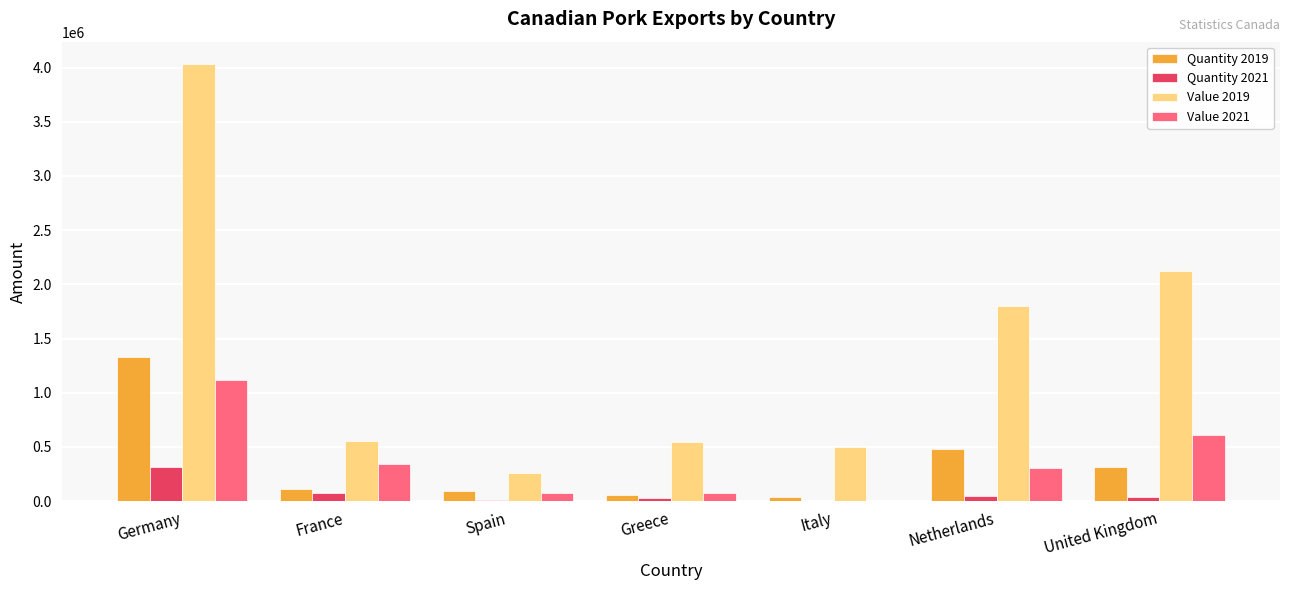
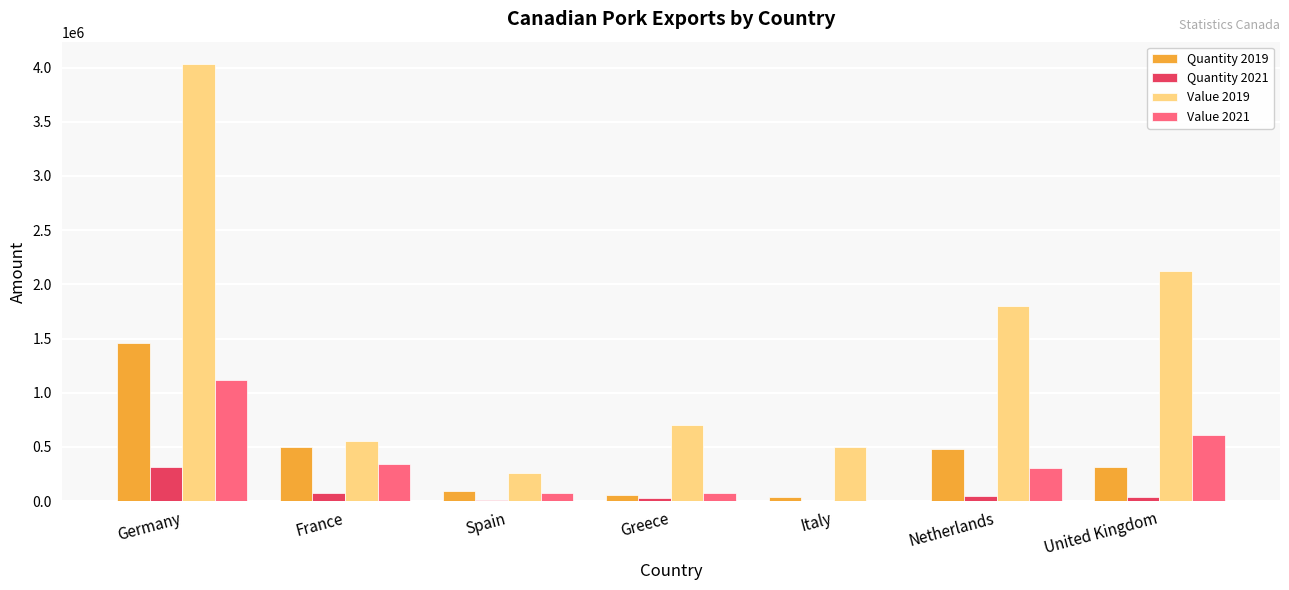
  {
    "Quantity 2019": {
-     "Germany": 1330000,
-     "France": 110000,
+     "Germany": 1460000,
+     "France": 500000,
      "Spain": 90000,
      "Greece": 60000,
      "Italy": 40000,
      "Netherlands": 480000,
      "United Kingdom": 320000
    },
    "Value 2019": {
      "Germany": 4040000,
      "France": 560000,
      "Spain": 260000,
-     "Greece": 540000,
+     "Greece": 700000,
      "Italy": 500000,
      "Netherlands": 1800000,
      "United Kingdom": 2120000
    }
  }
